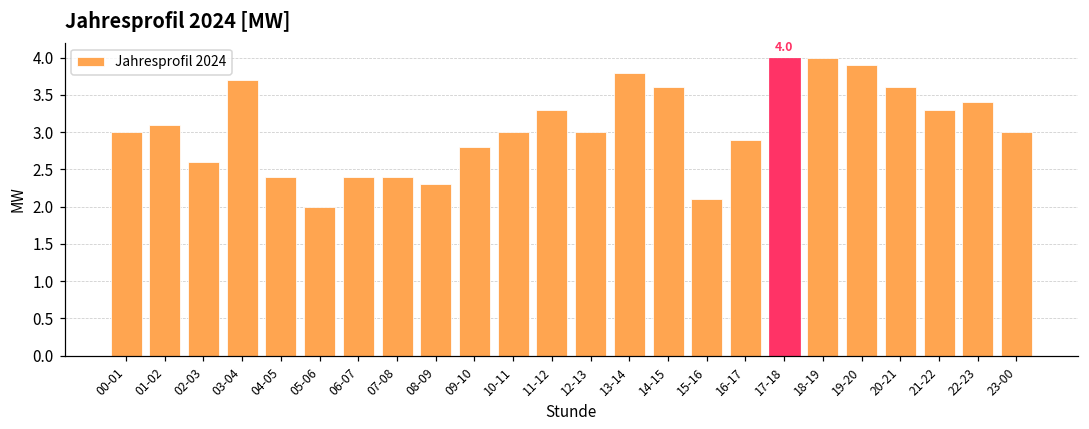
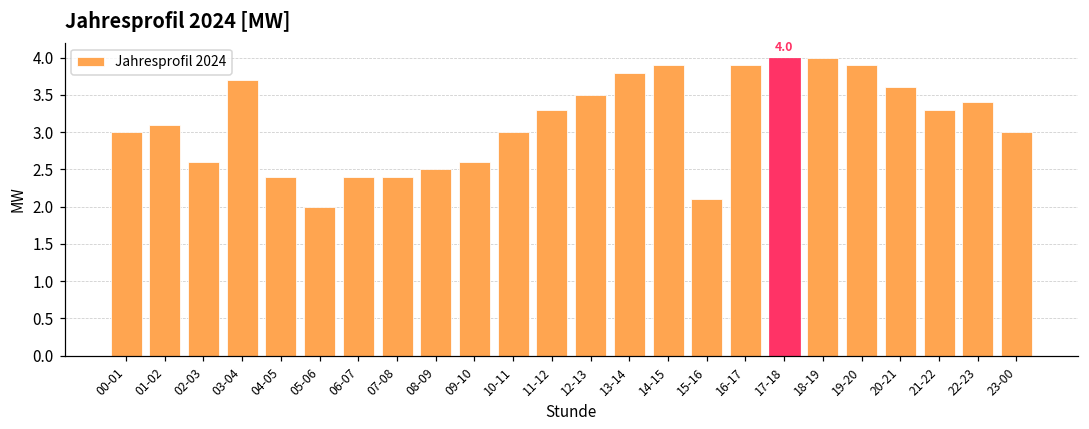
  {
    "00-01": 3.0,
    "01-02": 3.1,
    "02-03": 2.6,
    "03-04": 3.7,
    "04-05": 2.4,
    "05-06": 2.0,
    "06-07": 2.4,
    "07-08": 2.4,
-   "08-09": 2.3,
-   "09-10": 2.8,
+   "08-09": 2.5,
+   "09-10": 2.6,
    "10-11": 3.0,
    "11-12": 3.3,
-   "12-13": 3.0,
+   "12-13": 3.5,
    "13-14": 3.8,
-   "14-15": 3.6,
+   "14-15": 3.9,
    "15-16": 2.1,
-   "16-17": 2.9,
+   "16-17": 3.9,
    "19-20": 3.9,
    "20-21": 3.6,
    "21-22": 3.3,
    "22-23": 3.4,
    "23-00": 3.0
  }
